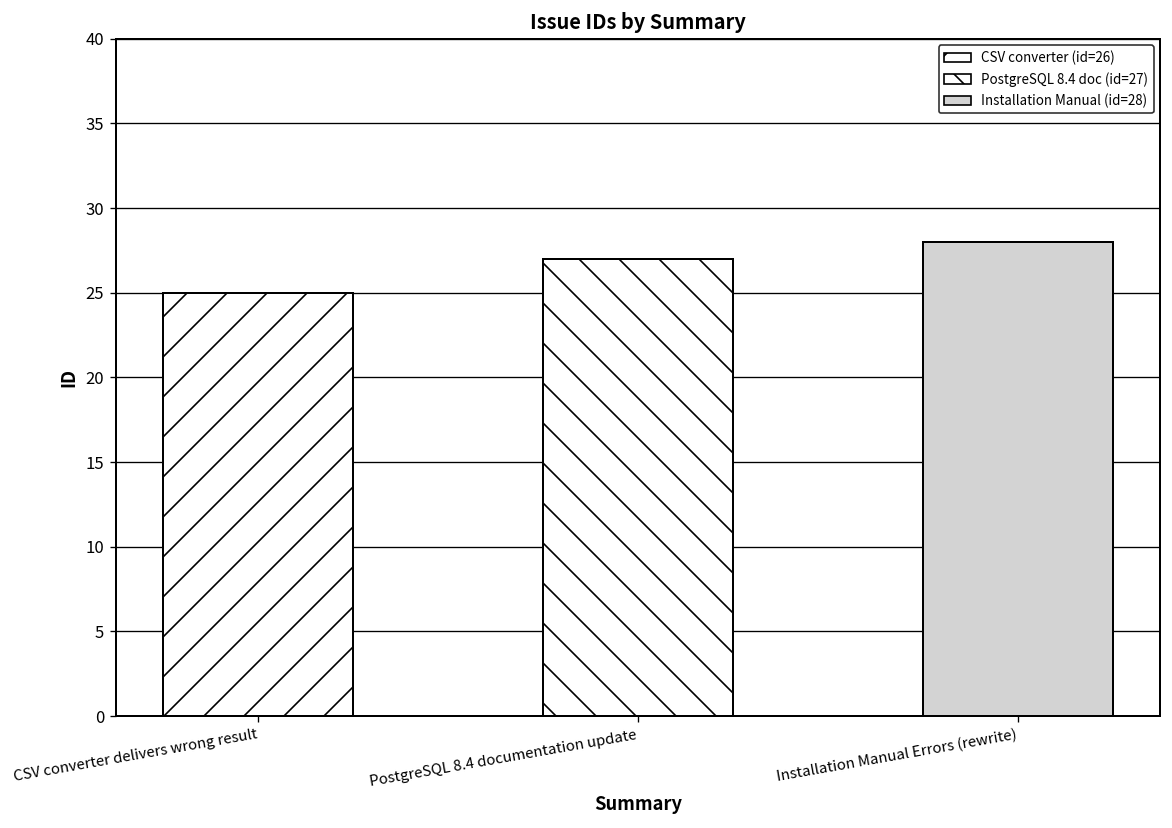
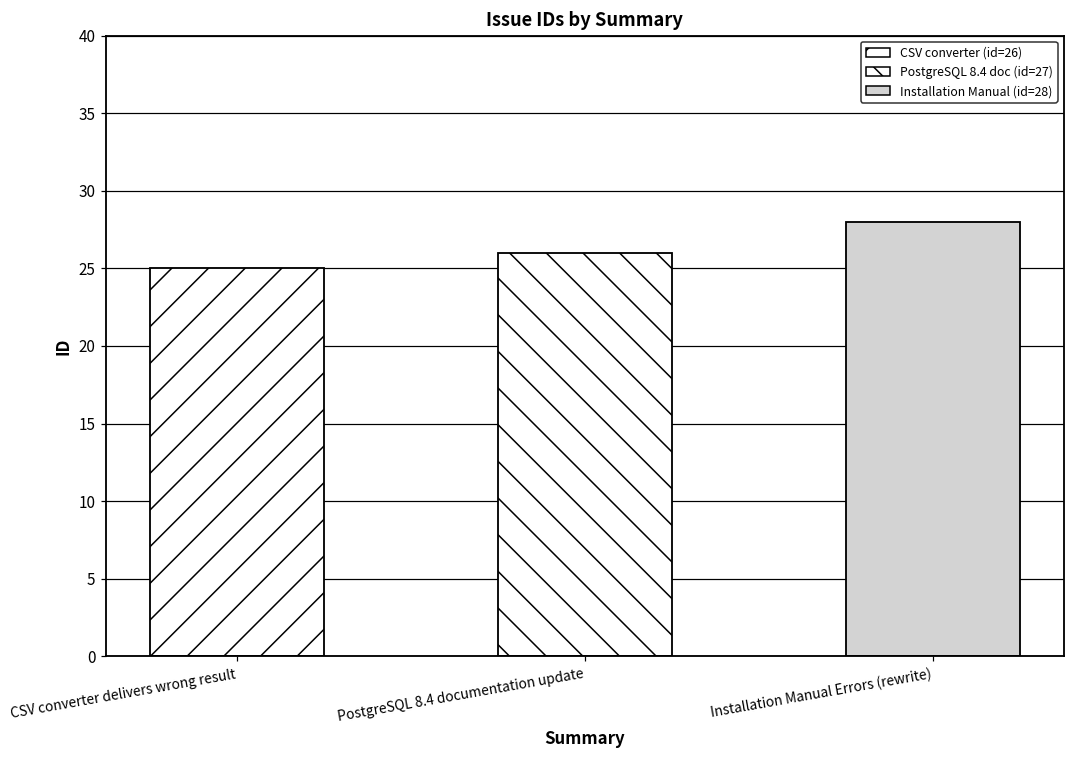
  {
    "CSV converter delivers wrong result": 25,
-   "PostgreSQL 8.4 documentation update": 27,
+   "PostgreSQL 8.4 documentation update": 26,
    "Installation Manual Errors (rewrite)": 28
  }
